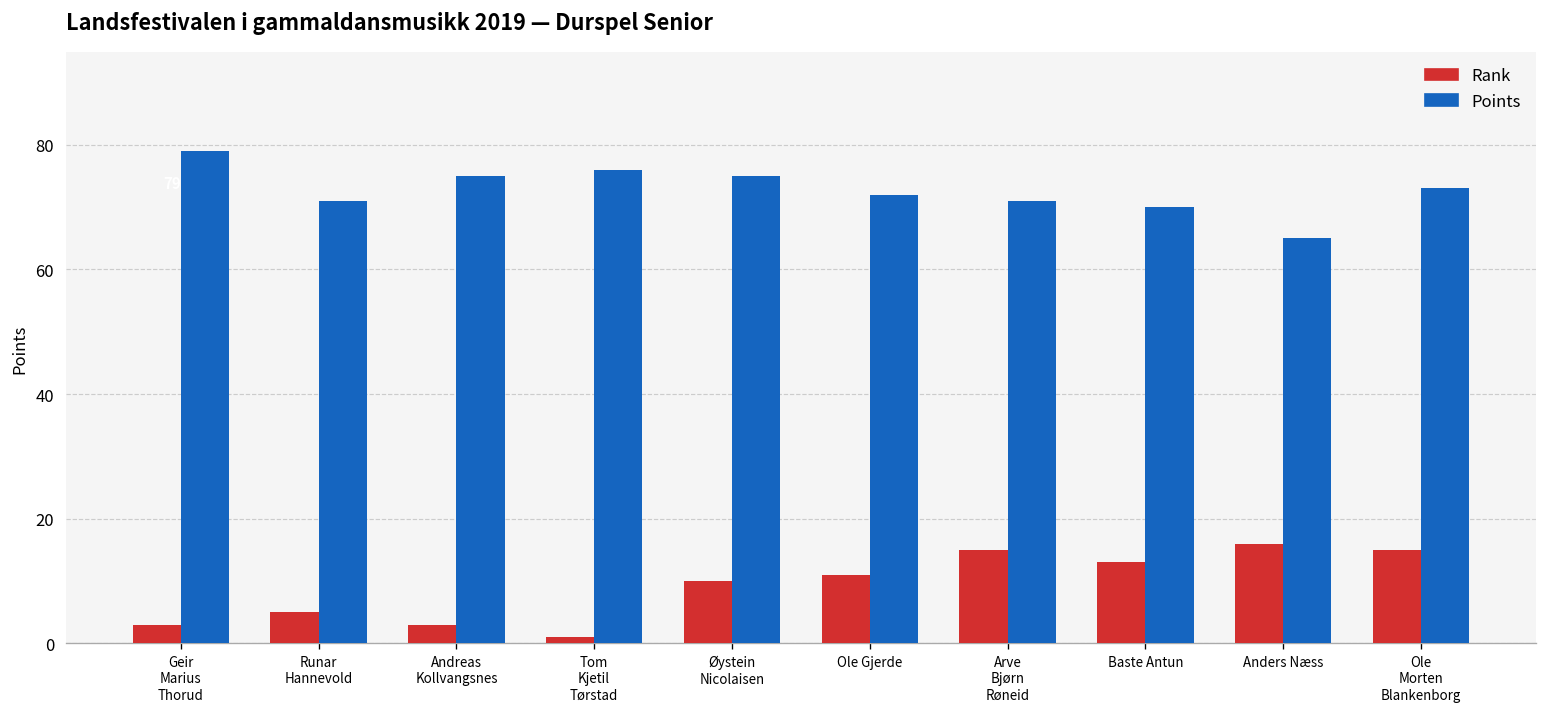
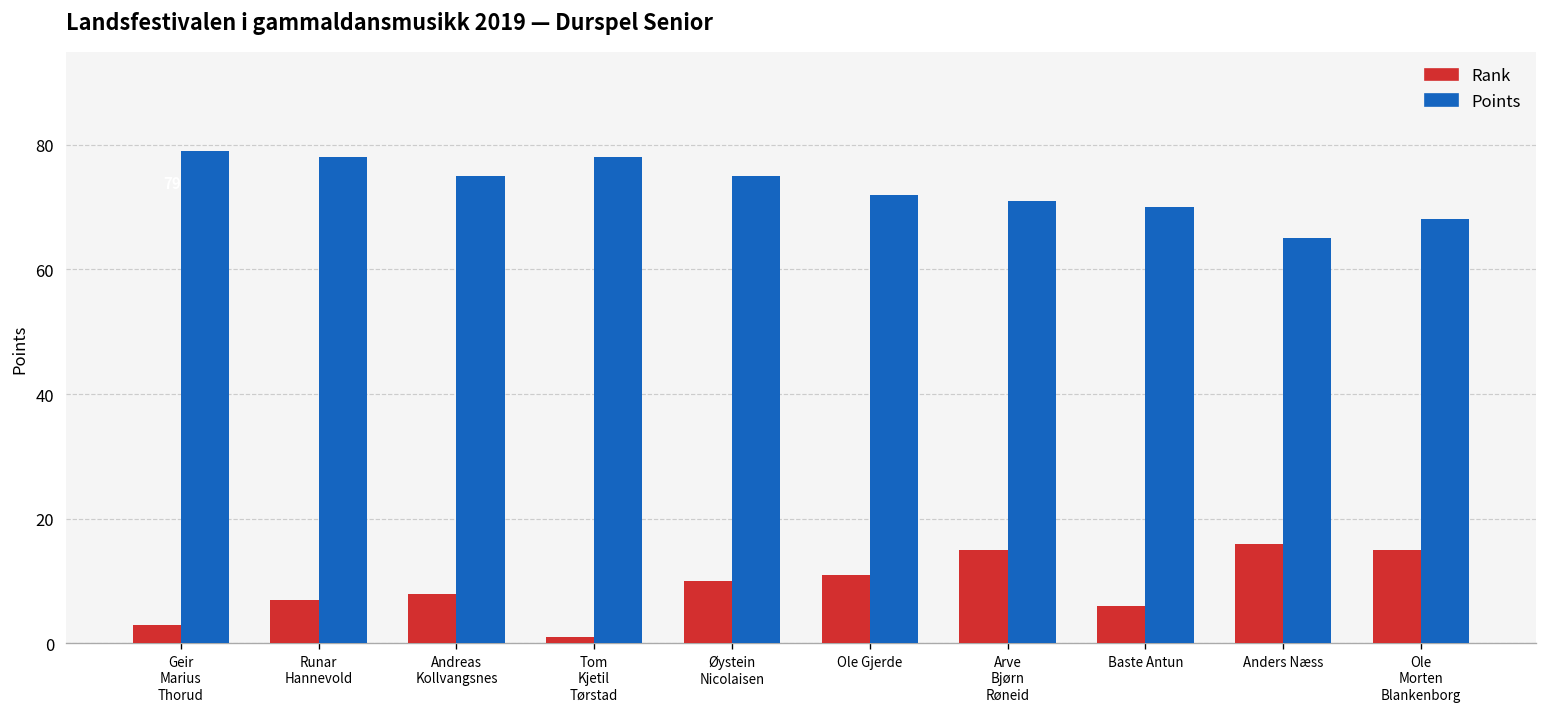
  {
    "Rank": {
      "Geir Marius Thorud": 3,
-     "Runar Hannevold": 5,
-     "Andreas Kollvangsnes": 3,
+     "Runar Hannevold": 7,
+     "Andreas Kollvangsnes": 8,
      "Tom Kjetil Tørstad": 1,
      "Øystein Nicolaisen": 10,
      "Ole Gjerde": 11,
      "Arve Bjørn Røneid": 15,
-     "Baste Antun": 13,
+     "Baste Antun": 6,
      "Anders Næss": 16,
      "Ole Morten Blankenborg": 15
    },
    "Points": {
      "Geir Marius Thorud": 79,
-     "Runar Hannevold": 71,
+     "Runar Hannevold": 78,
      "Andreas Kollvangsnes": 75,
-     "Tom Kjetil Tørstad": 76,
+     "Tom Kjetil Tørstad": 78,
      "Øystein Nicolaisen": 75,
      "Ole Gjerde": 72,
      "Arve Bjørn Røneid": 71,
      "Baste Antun": 70,
      "Anders Næss": 65,
-     "Ole Morten Blankenborg": 73
+     "Ole Morten Blankenborg": 68
    }
  }
